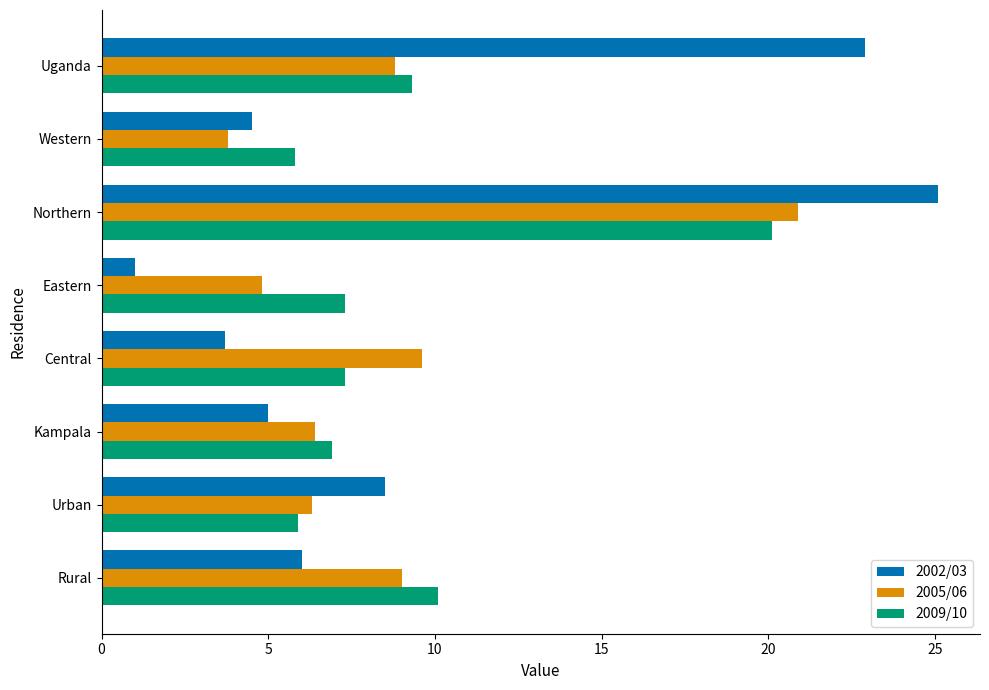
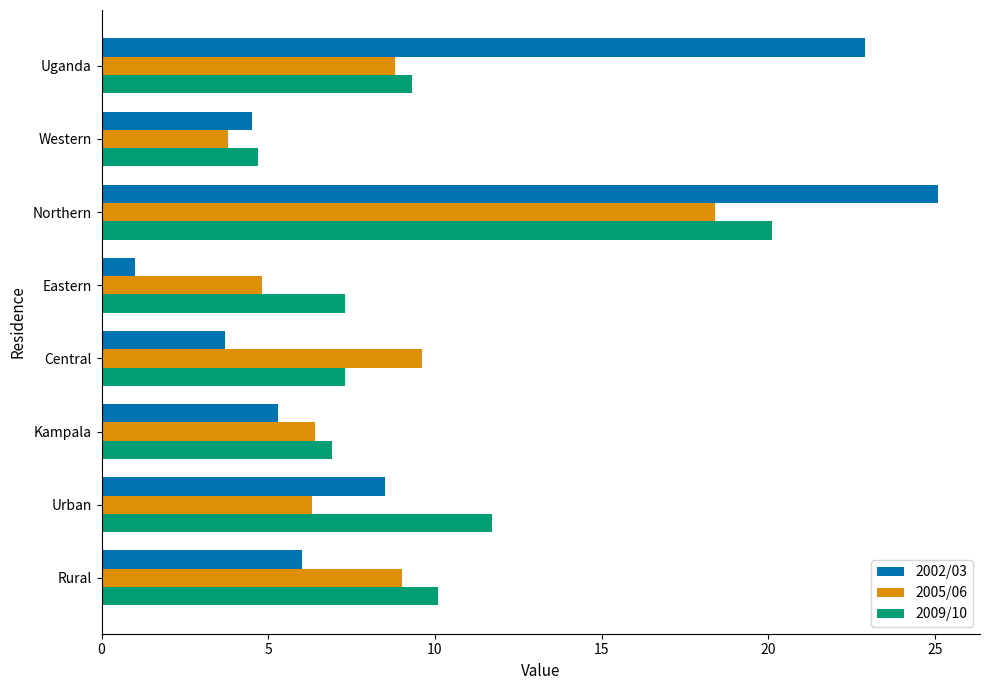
  {
    "2002/03": {
      "Uganda": 22.9,
      "Western": 4.5,
      "Northern": 25.1,
      "Eastern": 1.0,
      "Central": 3.7,
-     "Kampala": 5.0,
+     "Kampala": 5.3,
      "Urban": 8.5,
      "Rural": 6.0
    },
    "2005/06": {
      "Uganda": 8.8,
      "Western": 3.8,
-     "Northern": 20.9,
+     "Northern": 18.4,
      "Eastern": 4.8,
      "Central": 9.6,
      "Kampala": 6.4,
      "Urban": 6.3,
      "Rural": 9.0
    },
    "2009/10": {
      "Uganda": 9.3,
-     "Western": 5.8,
+     "Western": 4.7,
      "Northern": 20.1,
      "Eastern": 7.3,
      "Central": 7.3,
      "Kampala": 6.9,
-     "Urban": 5.9,
+     "Urban": 11.7,
      "Rural": 10.1
    }
  }
